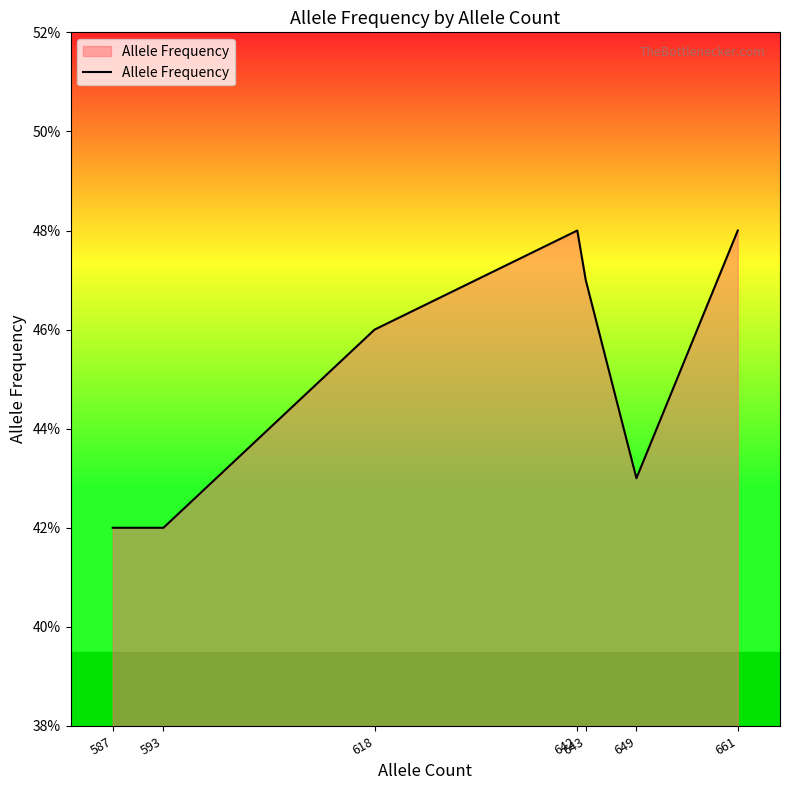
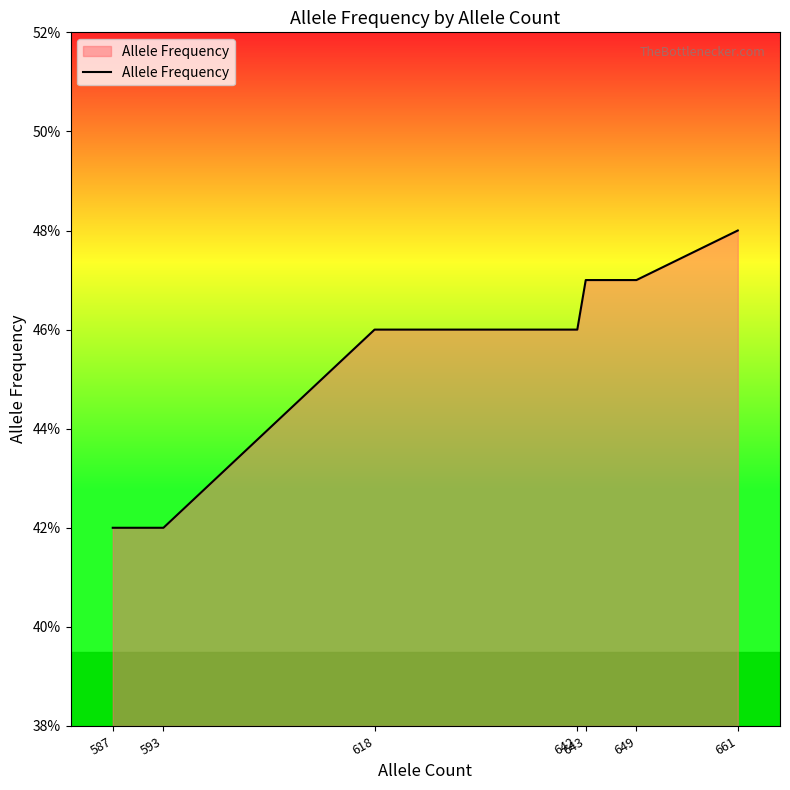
  {
    "587": "42.0%",
    "593": "42.0%",
    "618": "46.0%",
-   "642": "48.0%",
+   "642": "46.0%",
    "643": "47.0%",
-   "649": "43.0%",
+   "649": "47.0%",
    "661": "48.0%"
  }
